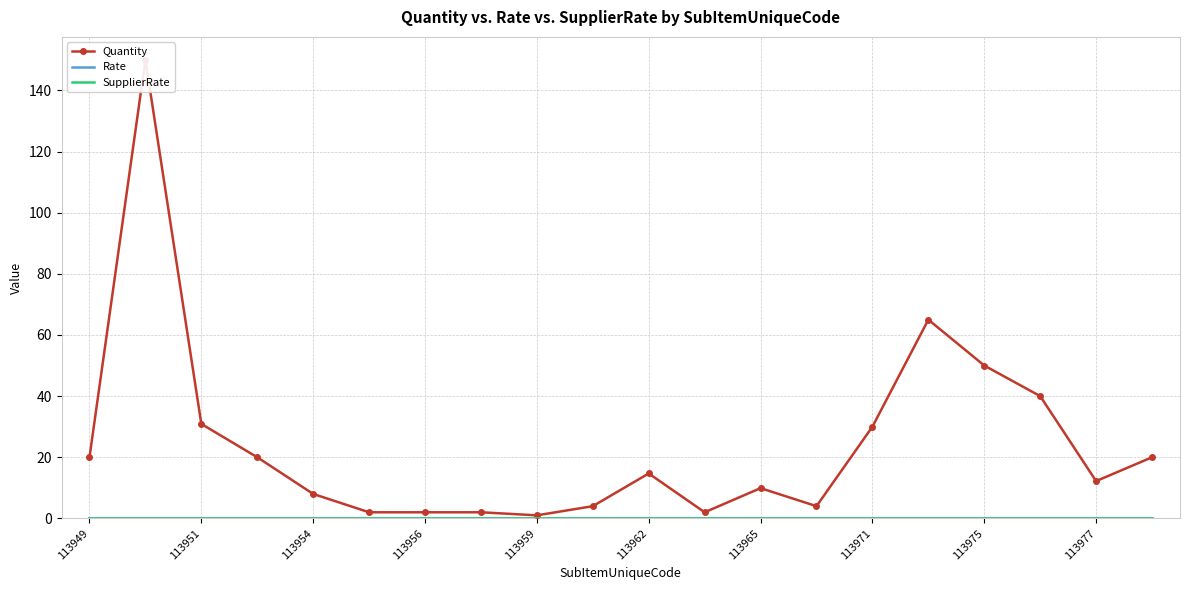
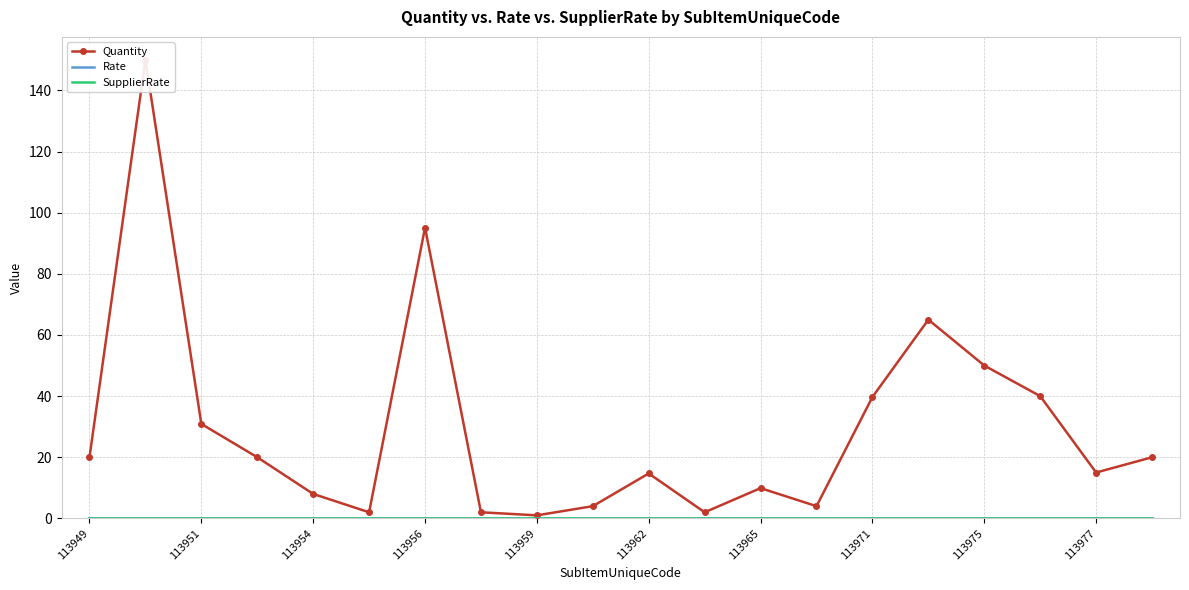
  {
    "Quantity": {
      "113949": 20,
      "113951": 31,
      "113954": 8,
-     "113956": 2,
+     "113956": 95,
      "113959": 1,
      "113962": 15,
      "113965": 10,
-     "113971": 30,
+     "113971": 40,
      "113975": 50,
-     "113977": 12
+     "113977": 15
    },
    "SupplierRate": {
      "113949": 0,
      "113951": 0,
      "113954": 0,
      "113956": 0,
      "113959": 0,
      "113962": 0,
      "113965": 0,
      "113971": 0,
      "113975": 0,
      "113977": 0
    }
  }
